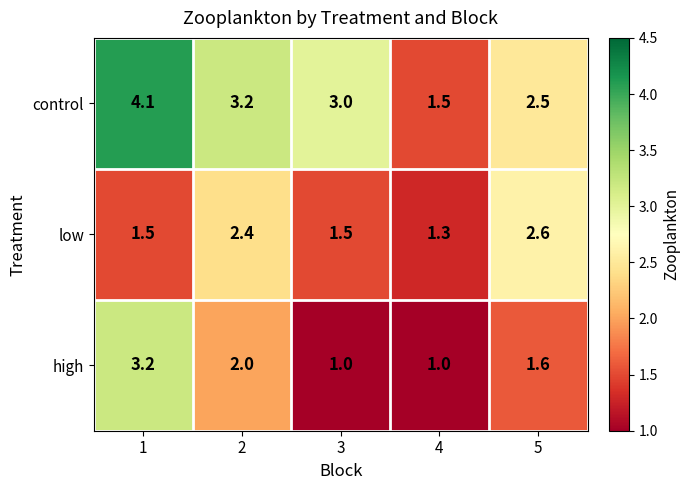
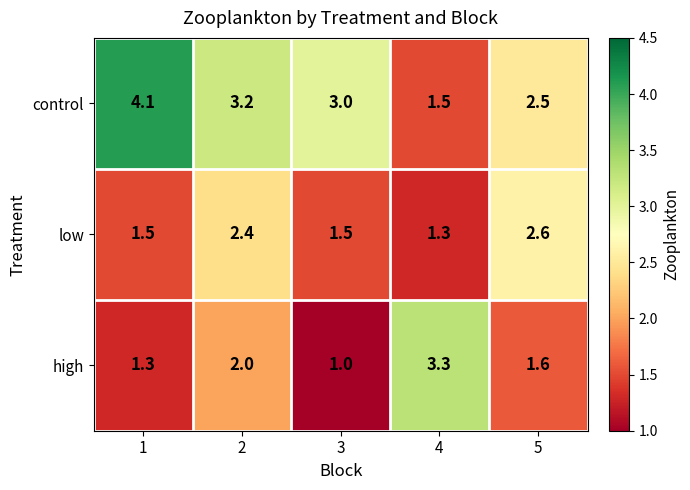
  {
    "control": {
      "1": 4.1,
      "2": 3.2,
      "3": 3.0,
      "4": 1.5,
      "5": 2.5
    },
    "low": {
      "1": 1.5,
      "2": 2.4,
      "3": 1.5,
      "4": 1.3,
      "5": 2.6
    },
    "high": {
-     "1": 3.2,
+     "1": 1.3,
      "2": 2.0,
      "3": 1.0,
-     "4": 1.0,
+     "4": 3.3,
      "5": 1.6
    }
  }
